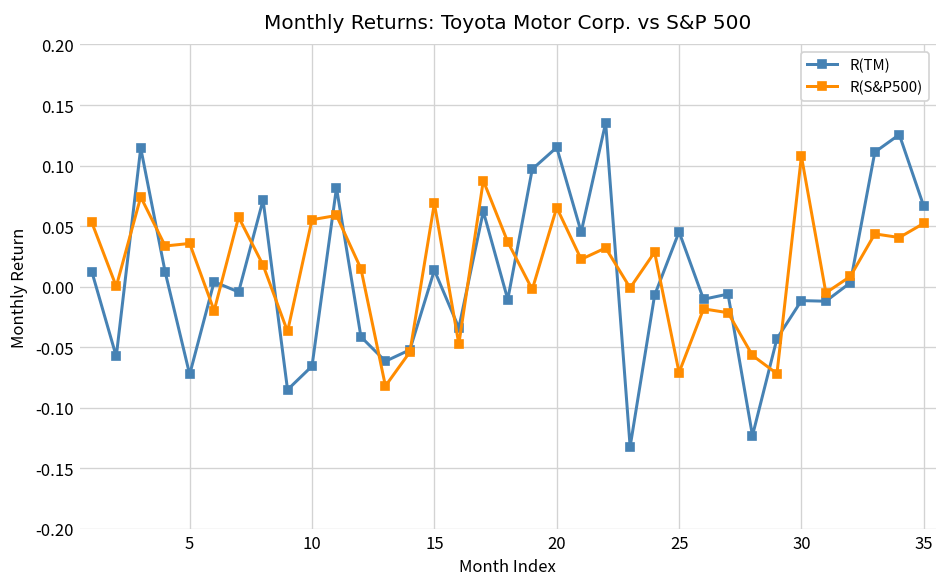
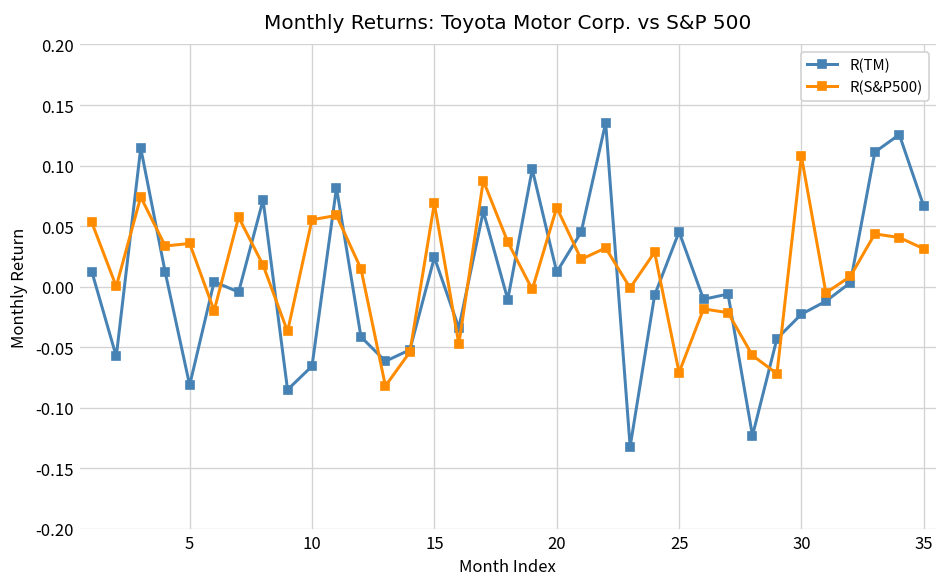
  {
    "R(TM)": {
-     "5": -0.073,
+     "5": -0.081,
      "10": -0.066,
-     "15": 0.014,
-     "20": 0.115,
+     "15": 0.024,
+     "20": 0.012,
      "25": 0.045,
-     "30": -0.012,
+     "30": -0.023,
      "35": 0.066
    },
    "R(S&P500)": {
      "5": 0.036,
      "10": 0.055,
      "15": 0.069,
      "20": 0.065,
      "25": -0.071,
      "30": 0.108,
-     "35": 0.052
+     "35": 0.031
    }
  }
